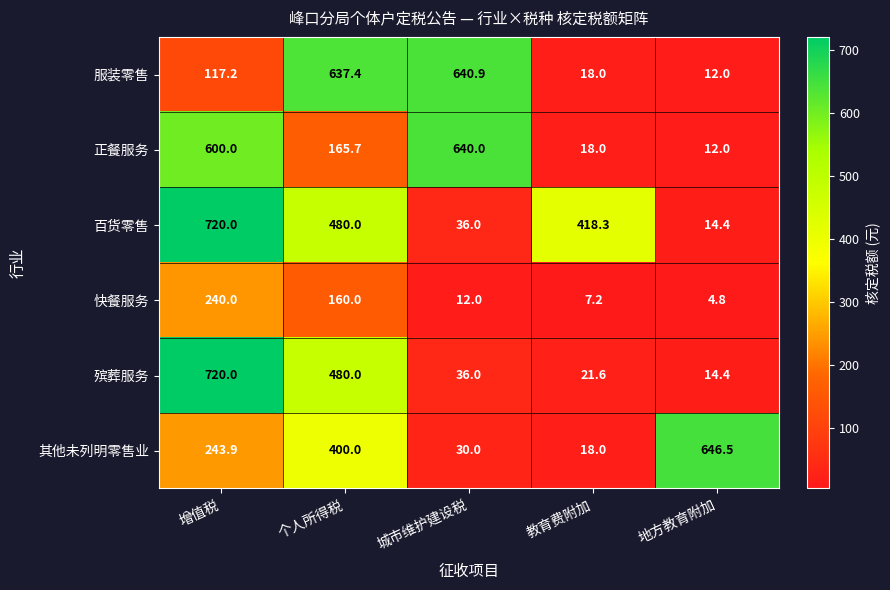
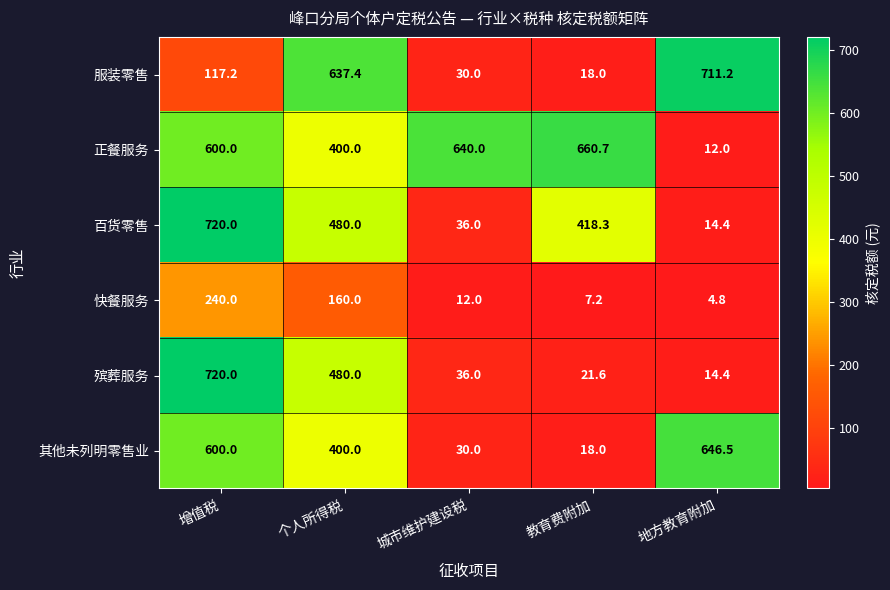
  {
    "服装零售": {
      "增值税": 117.2,
      "个人所得税": 637.4,
-     "城市维护建设税": 640.9,
+     "城市维护建设税": 30.0,
      "教育费附加": 18.0,
-     "地方教育附加": 12.0
+     "地方教育附加": 711.2
    },
    "正餐服务": {
      "增值税": 600.0,
-     "个人所得税": 165.7,
+     "个人所得税": 400.0,
      "城市维护建设税": 640.0,
-     "教育费附加": 18.0,
+     "教育费附加": 660.7,
      "地方教育附加": 12.0
    },
    "百货零售": {
      "增值税": 720.0,
      "个人所得税": 480.0,
      "城市维护建设税": 36.0,
      "教育费附加": 418.3,
      "地方教育附加": 14.4
    },
    "快餐服务": {
      "增值税": 240.0,
      "个人所得税": 160.0,
      "城市维护建设税": 12.0,
      "教育费附加": 7.2,
      "地方教育附加": 4.8
    },
    "殡葬服务": {
      "增值税": 720.0,
      "个人所得税": 480.0,
      "城市维护建设税": 36.0,
      "教育费附加": 21.6,
      "地方教育附加": 14.4
    },
    "其他未列明零售业": {
-     "增值税": 243.9,
+     "增值税": 600.0,
      "个人所得税": 400.0,
      "城市维护建设税": 30.0,
      "教育费附加": 18.0,
      "地方教育附加": 646.5
    }
  }
